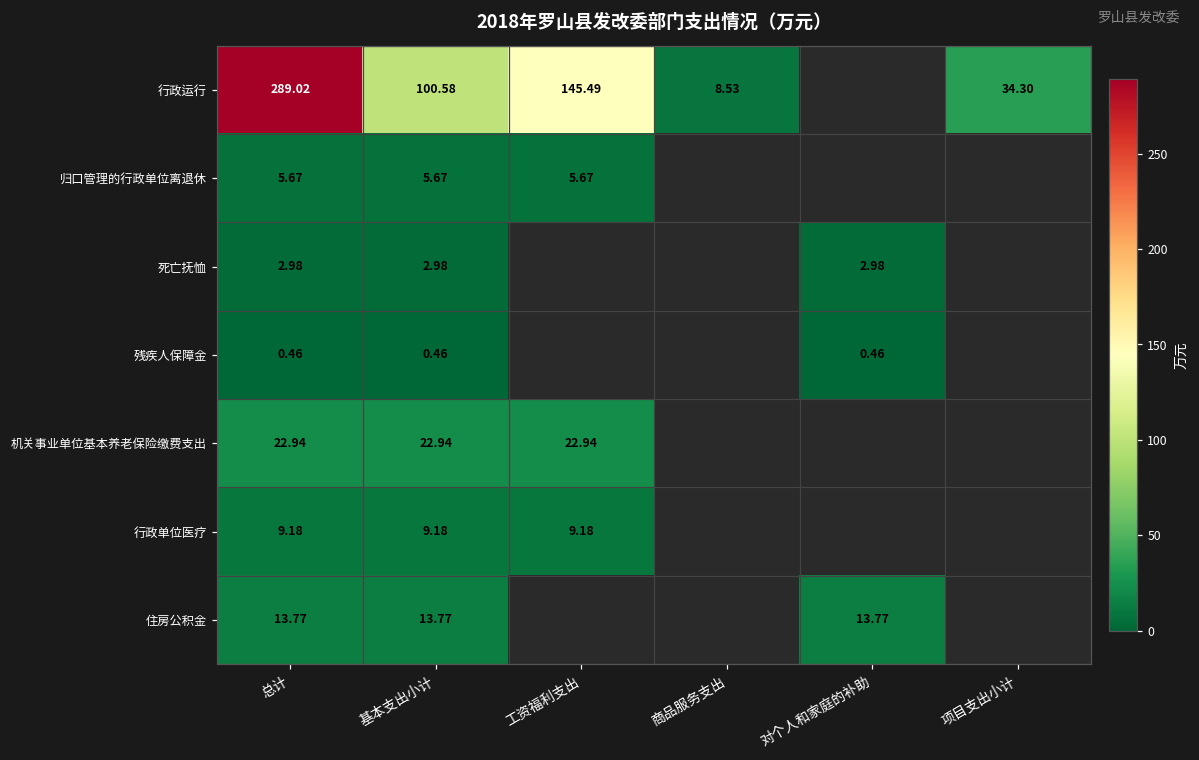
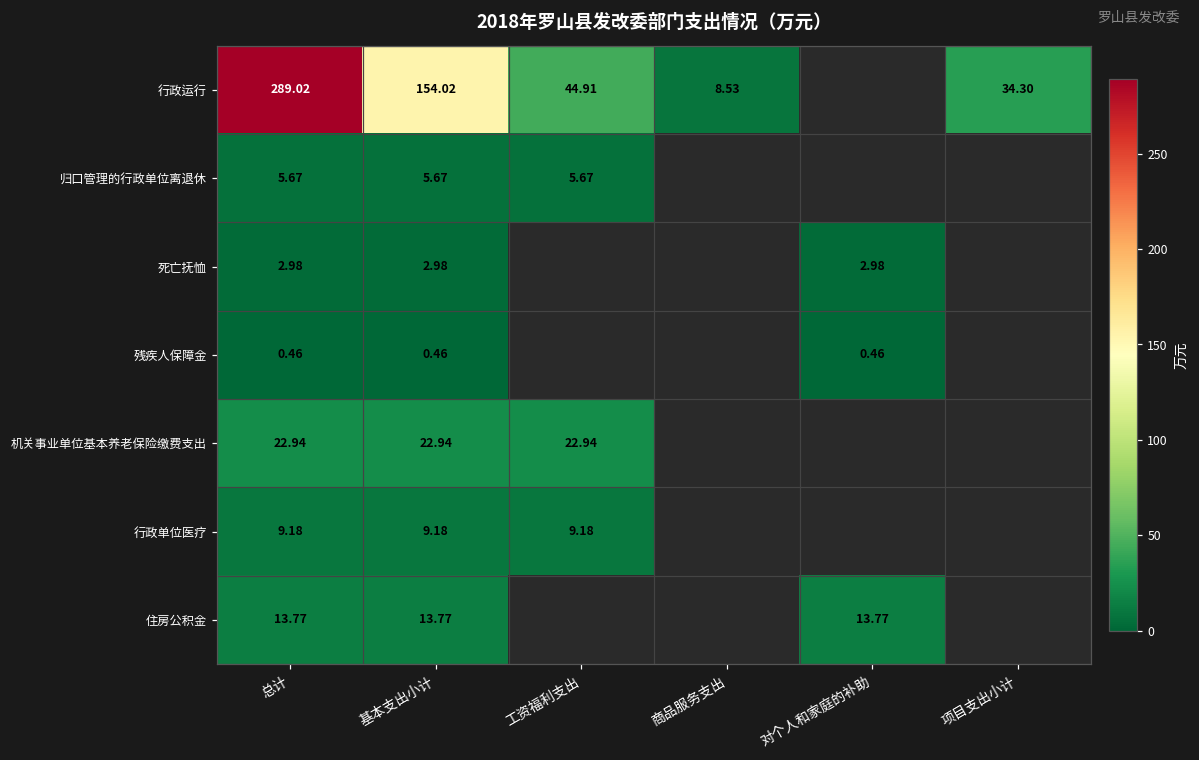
  {
    "行政运行": {
      "总计": 289.02,
-     "基本支出小计": 100.58,
-     "工资福利支出": 145.49,
+     "基本支出小计": 154.02,
+     "工资福利支出": 44.91,
      "商品服务支出": 8.53,
      "项目支出小计": 34.30
    },
    "归口管理的行政单位离退休": {
      "总计": 5.67,
      "基本支出小计": 5.67,
      "工资福利支出": 5.67
    },
    "死亡抚恤": {
      "总计": 2.98,
      "基本支出小计": 2.98,
      "对个人和家庭的补助": 2.98
    },
    "残疾人保障金": {
      "总计": 0.46,
      "基本支出小计": 0.46,
      "对个人和家庭的补助": 0.46
    },
    "机关事业单位基本养老保险缴费支出": {
      "总计": 22.94,
      "基本支出小计": 22.94,
      "工资福利支出": 22.94
    },
    "行政单位医疗": {
      "总计": 9.18,
      "基本支出小计": 9.18,
      "工资福利支出": 9.18
    },
    "住房公积金": {
      "总计": 13.77,
      "基本支出小计": 13.77,
      "对个人和家庭的补助": 13.77
    }
  }
